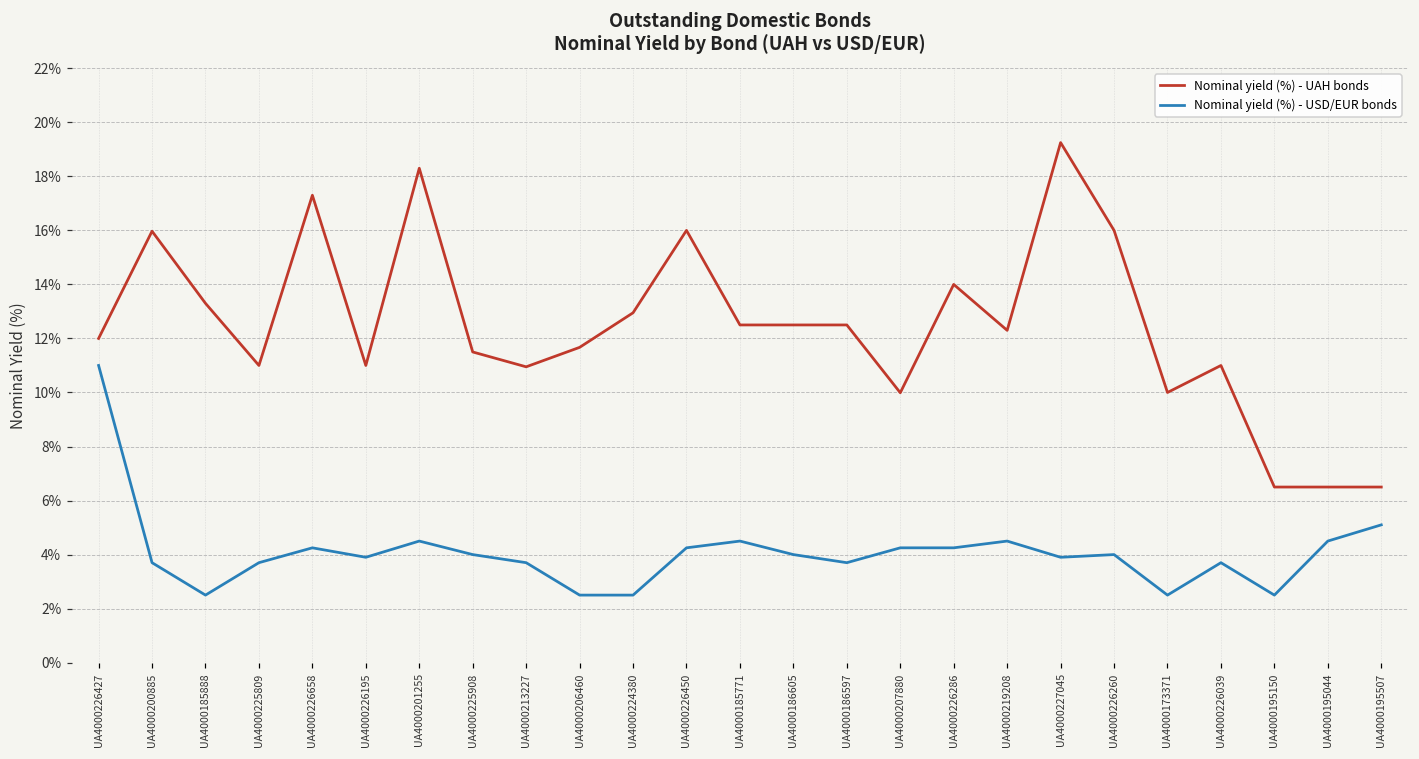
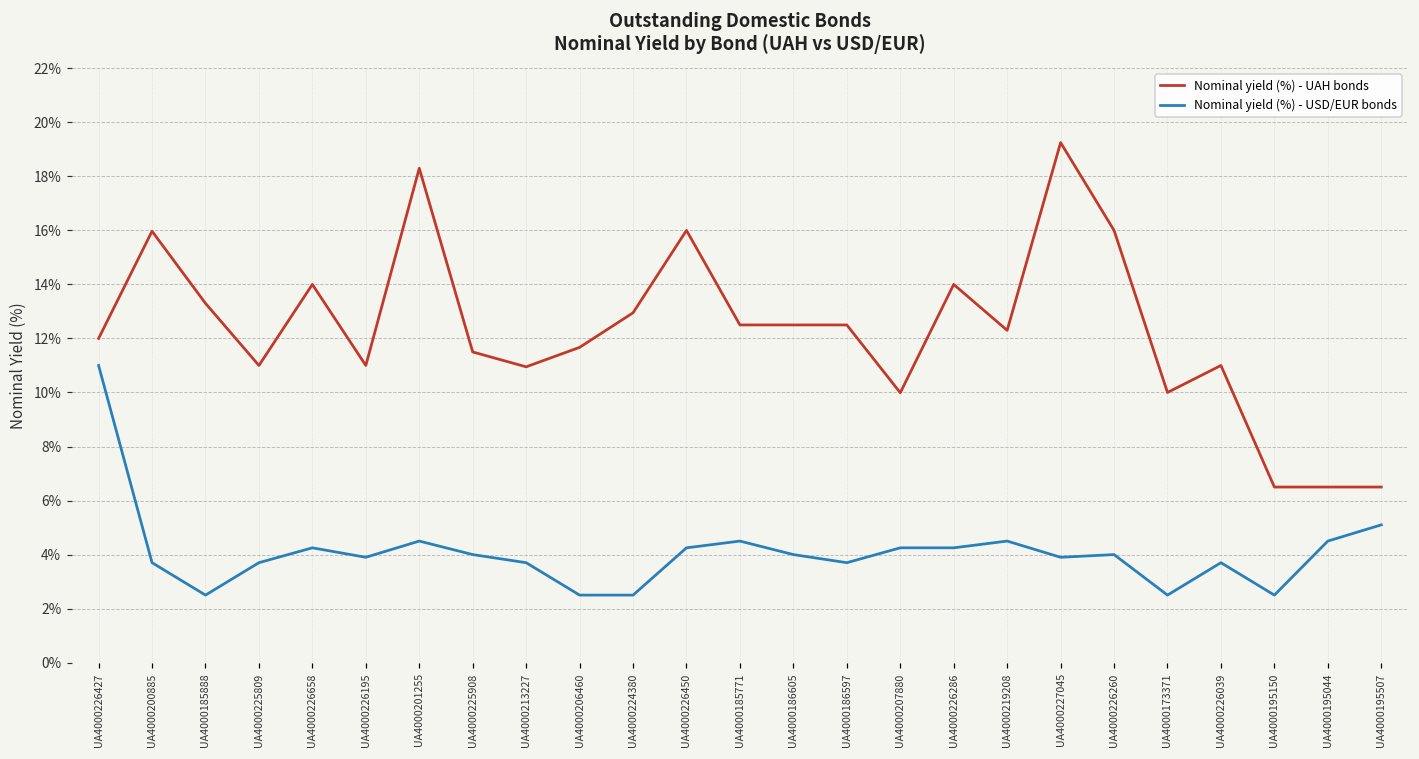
  {
    "Nominal yield (%) - UAH bonds": {
      "UA4000226427": "12.0%",
      "UA4000200885": "16.0%",
      "UA4000185888": "13.3%",
      "UA4000225809": "11.0%",
-     "UA4000226658": "17.3%",
+     "UA4000226658": "14.0%",
      "UA4000226195": "11.0%",
      "UA4000201255": "18.3%",
      "UA4000225908": "11.5%",
      "UA4000213227": "11.0%",
      "UA4000206460": "11.7%",
      "UA4000224380": "13.0%",
      "UA4000226450": "16.0%",
      "UA4000185771": "12.5%",
      "UA4000186605": "12.5%",
      "UA4000186597": "12.5%",
      "UA4000207880": "10.0%",
      "UA4000226286": "14.0%",
      "UA4000219208": "12.3%",
      "UA4000227045": "19.3%",
      "UA4000226260": "16.0%",
      "UA4000173371": "10.0%",
      "UA4000226039": "11.0%",
      "UA4000195150": "6.5%",
      "UA4000195044": "6.5%",
      "UA4000195507": "6.5%"
    },
    "Nominal yield (%) - USD/EUR bonds": {
      "UA4000226427": "11.0%",
      "UA4000200885": "3.7%",
      "UA4000185888": "2.5%",
      "UA4000225809": "3.7%",
      "UA4000226658": "4.3%",
      "UA4000226195": "3.9%",
      "UA4000201255": "4.5%",
      "UA4000225908": "4.0%",
      "UA4000213227": "3.7%",
      "UA4000206460": "2.5%",
      "UA4000224380": "2.5%",
      "UA4000226450": "4.3%",
      "UA4000185771": "4.5%",
      "UA4000186605": "4.0%",
      "UA4000186597": "3.7%",
      "UA4000207880": "4.3%",
      "UA4000226286": "4.3%",
      "UA4000219208": "4.5%",
      "UA4000227045": "3.9%",
      "UA4000226260": "4.0%",
      "UA4000173371": "2.5%",
      "UA4000226039": "3.7%",
      "UA4000195150": "2.5%",
      "UA4000195044": "4.5%",
      "UA4000195507": "5.1%"
    }
  }
